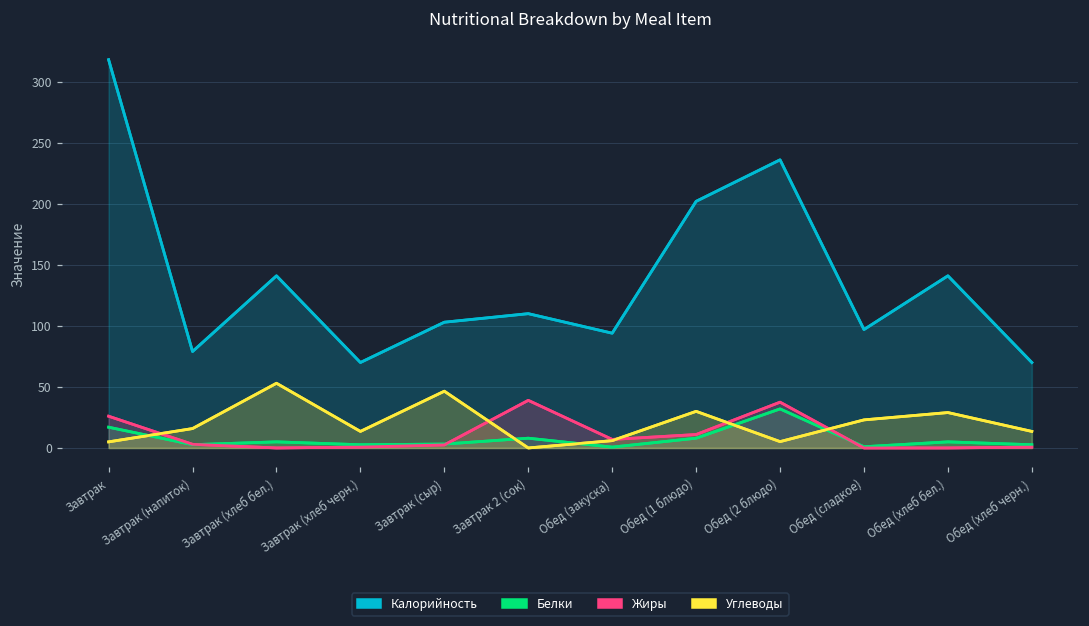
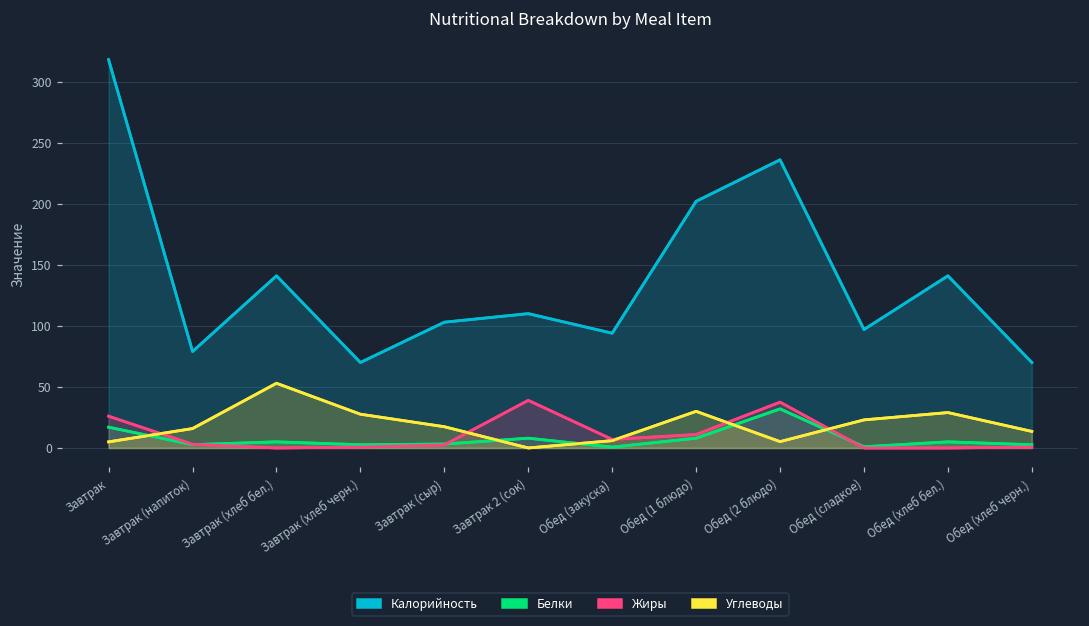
  {
    "Жиры": {
      "Завтрак": 26,
      "Завтрак (хлеб бел.)": 0,
      "Завтрак 2 (сок)": 39,
      "Обед (1 блюдо)": 11,
      "Обед (2 блюдо)": 38,
      "Обед (хлеб бел.)": 0
    },
    "Углеводы": {
      "Завтрак": 5,
      "Завтрак (напиток)": 16,
      "Завтрак (хлеб бел.)": 53,
-     "Завтрак (хлеб черн.)": 14,
-     "Завтрак (сыр)": 47,
+     "Завтрак (хлеб черн.)": 28,
+     "Завтрак (сыр)": 17,
      "Завтрак 2 (сок)": 0,
      "Обед (1 блюдо)": 30,
      "Обед (2 блюдо)": 5,
      "Обед (сладкое)": 23,
      "Обед (хлеб бел.)": 29,
      "Обед (хлеб черн.)": 14
    }
  }
